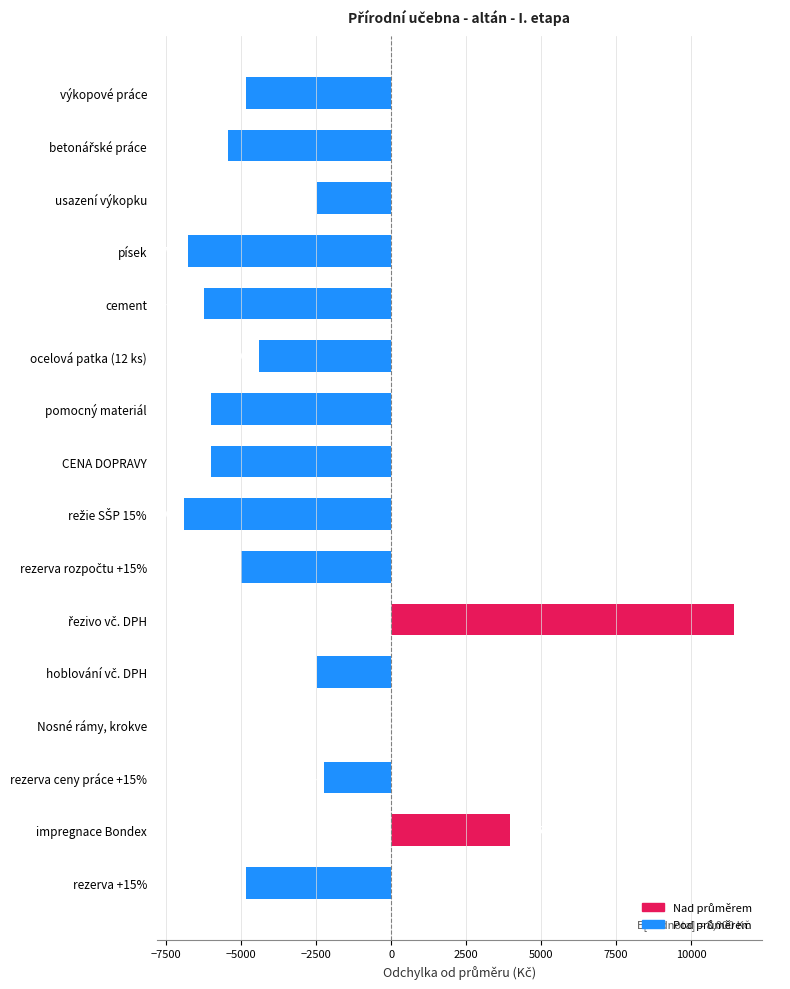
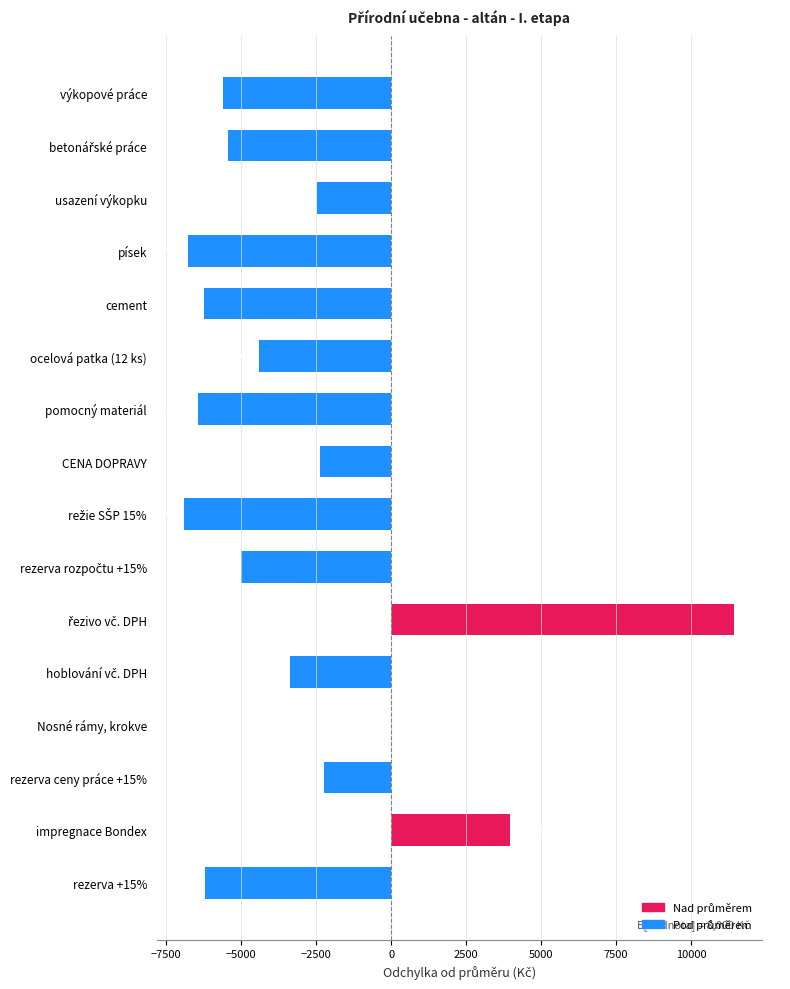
  {
-   "výkopové práce": -4800,
+   "výkopové práce": -5600,
    "betonářské práce": -5400,
    "usazení výkopku": -2500,
    "písek": -6800,
    "cement": -6300,
    "ocelová patka (12 ks)": -4400,
-   "pomocný materiál": -6000,
-   "CENA DOPRAVY": -6000,
+   "pomocný materiál": -6400,
+   "CENA DOPRAVY": -2400,
    "režie SŠP 15%": -6900,
    "rezerva rozpočtu +15%": -5000,
    "řezivo vč. DPH": 11400,
-   "hoblování vč. DPH": -2500,
+   "hoblování vč. DPH": -3400,
    "Nosné rámy, krokve": 0,
    "rezerva ceny práce +15%": -2300,
    "impregnace Bondex": 4000,
-   "rezerva +15%": -4900
+   "rezerva +15%": -6200
  }
